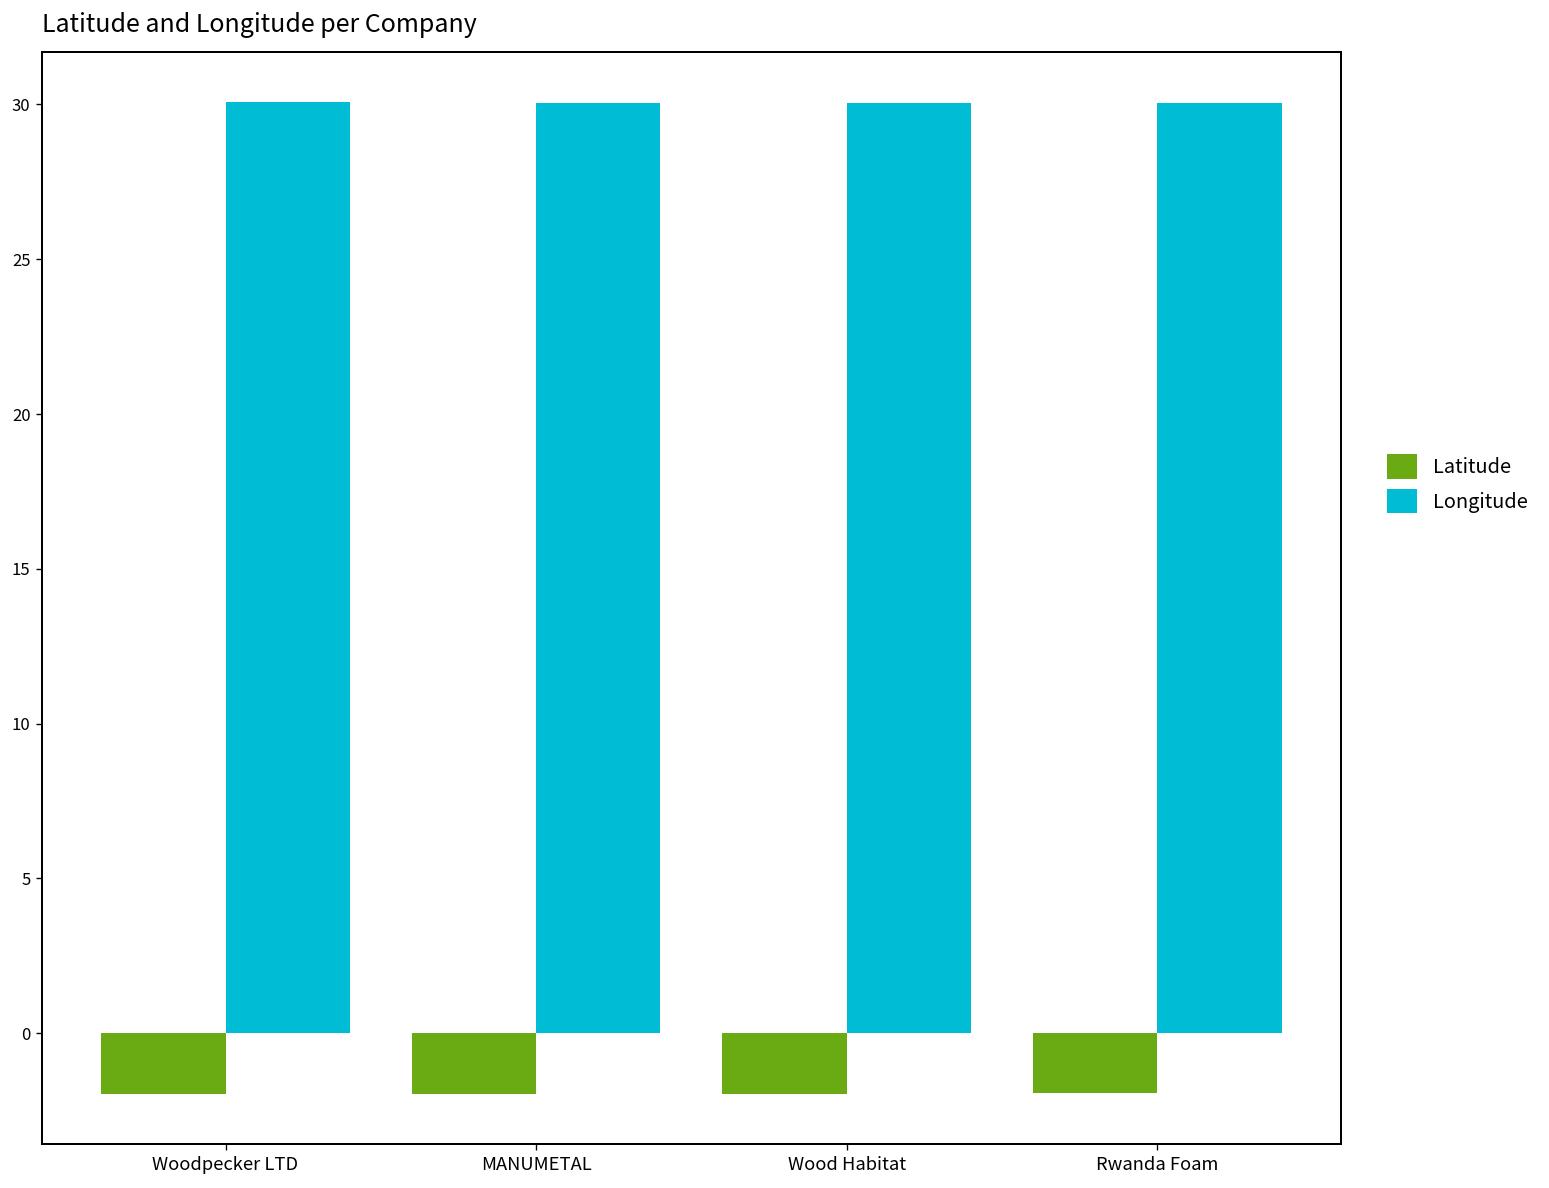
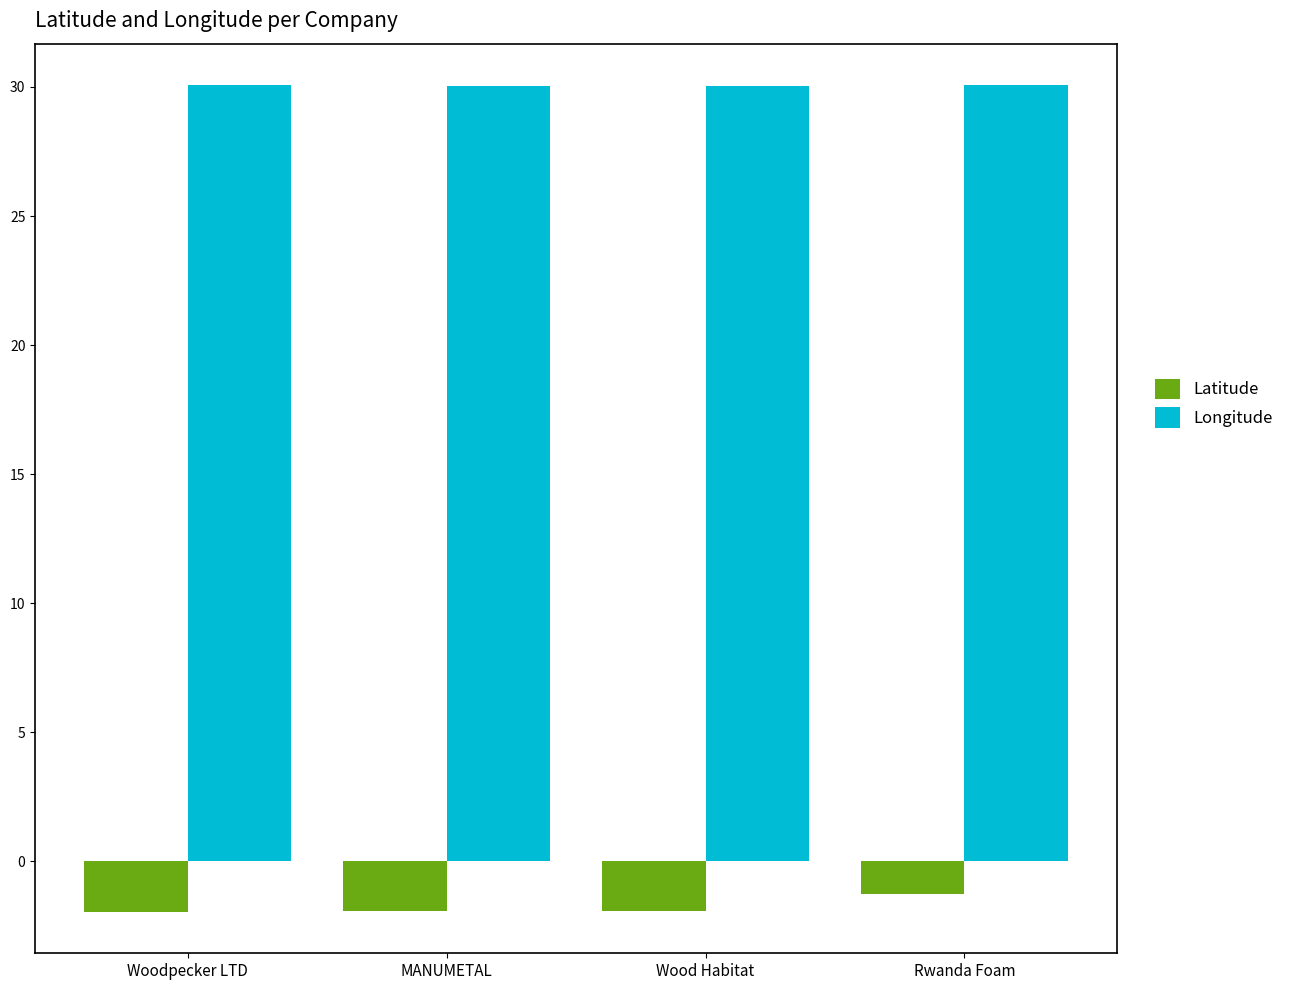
  {
    "Latitude": {
      "Woodpecker LTD": -2.0,
      "MANUMETAL": -1.9,
      "Wood Habitat": -1.9,
-     "Rwanda Foam": -1.9
+     "Rwanda Foam": -1.3
    },
    "Longitude": {
      "Woodpecker LTD": 30.1,
      "MANUMETAL": 30.1,
      "Wood Habitat": 30.1,
      "Rwanda Foam": 30.1
    }
  }
